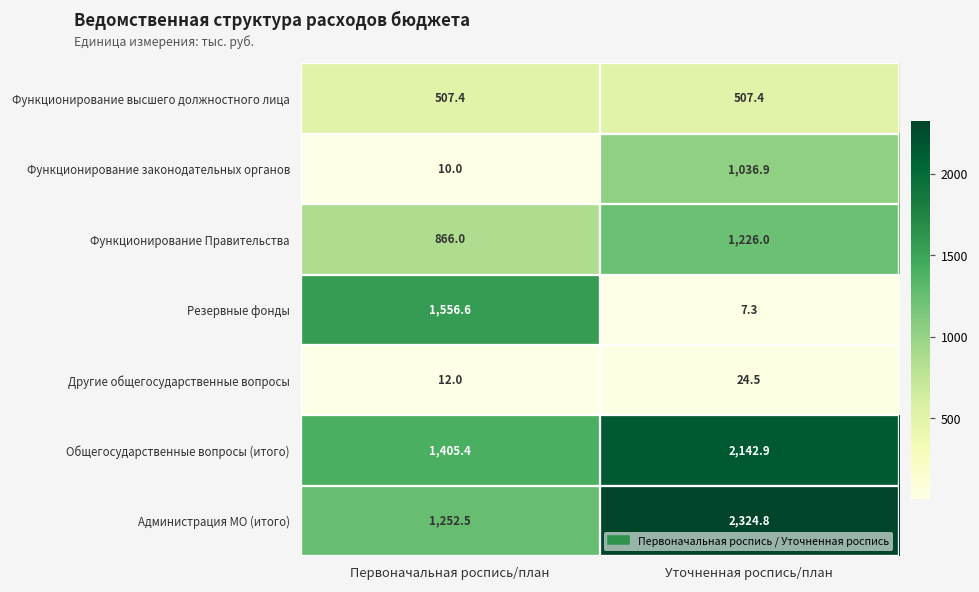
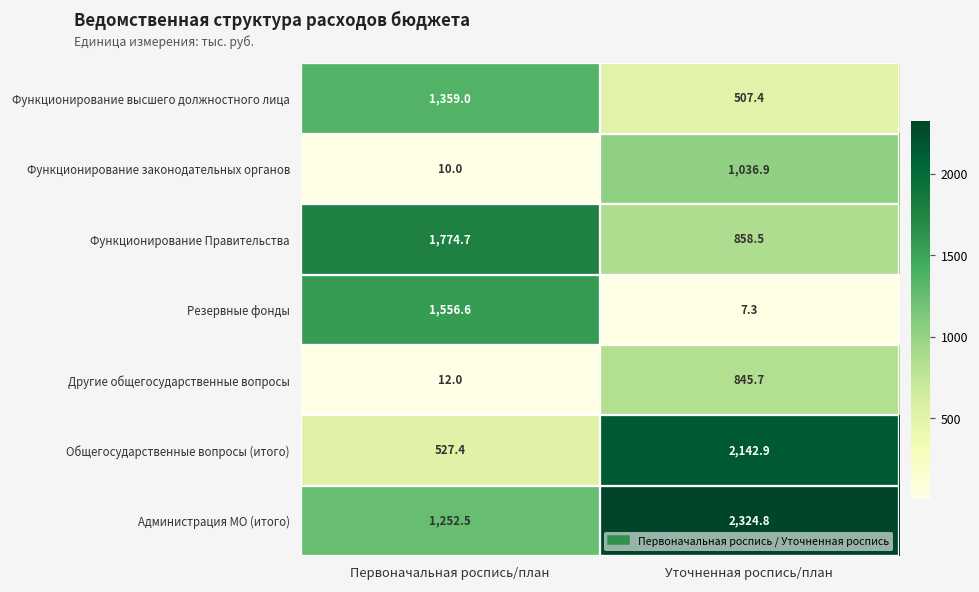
  {
    "Функционирование высшего должностного лица": {
-     "Первоначальная роспись/план": "507.4",
+     "Первоначальная роспись/план": "1,359.0",
      "Уточненная роспись/план": "507.4"
    },
    "Функционирование законодательных органов": {
      "Первоначальная роспись/план": "10.0",
      "Уточненная роспись/план": "1,036.9"
    },
    "Функционирование Правительства": {
-     "Первоначальная роспись/план": "866.0",
-     "Уточненная роспись/план": "1,226.0"
+     "Первоначальная роспись/план": "1,774.7",
+     "Уточненная роспись/план": "858.5"
    },
    "Резервные фонды": {
      "Первоначальная роспись/план": "1,556.6",
      "Уточненная роспись/план": "7.3"
    },
    "Другие общегосударственные вопросы": {
      "Первоначальная роспись/план": "12.0",
-     "Уточненная роспись/план": "24.5"
+     "Уточненная роспись/план": "845.7"
    },
    "Общегосударственные вопросы (итого)": {
-     "Первоначальная роспись/план": "1,405.4",
+     "Первоначальная роспись/план": "527.4",
      "Уточненная роспись/план": "2,142.9"
    },
    "Администрация МО (итого)": {
      "Первоначальная роспись/план": "1,252.5",
      "Уточненная роспись/план": "2,324.8"
    }
  }
